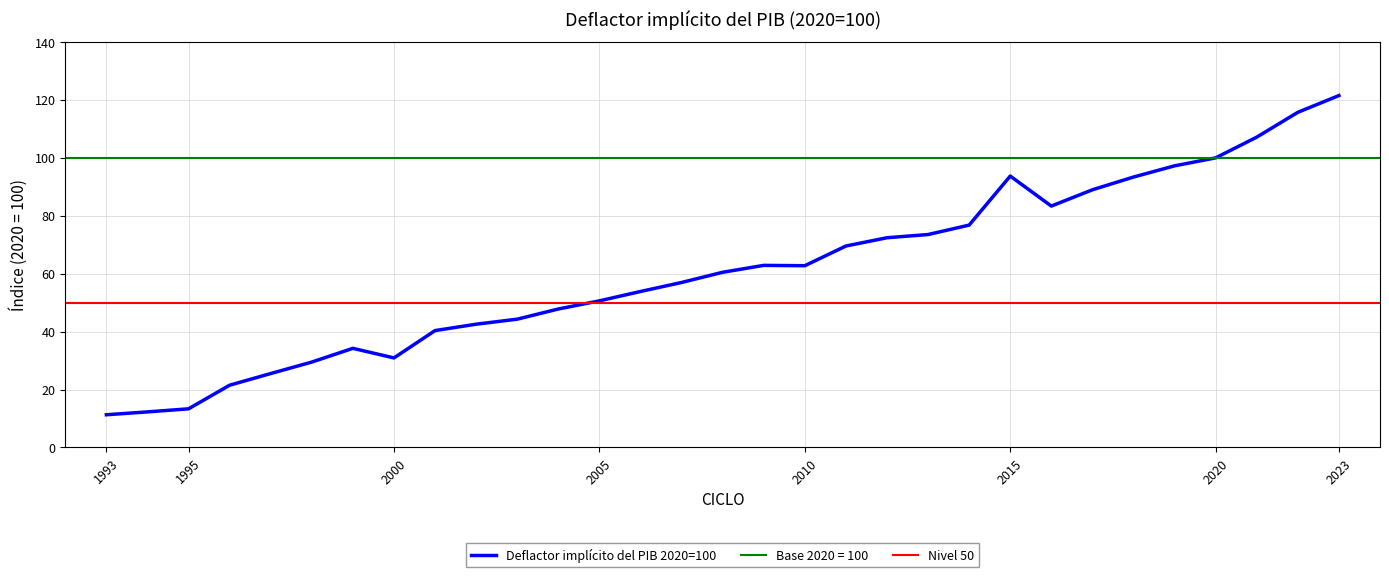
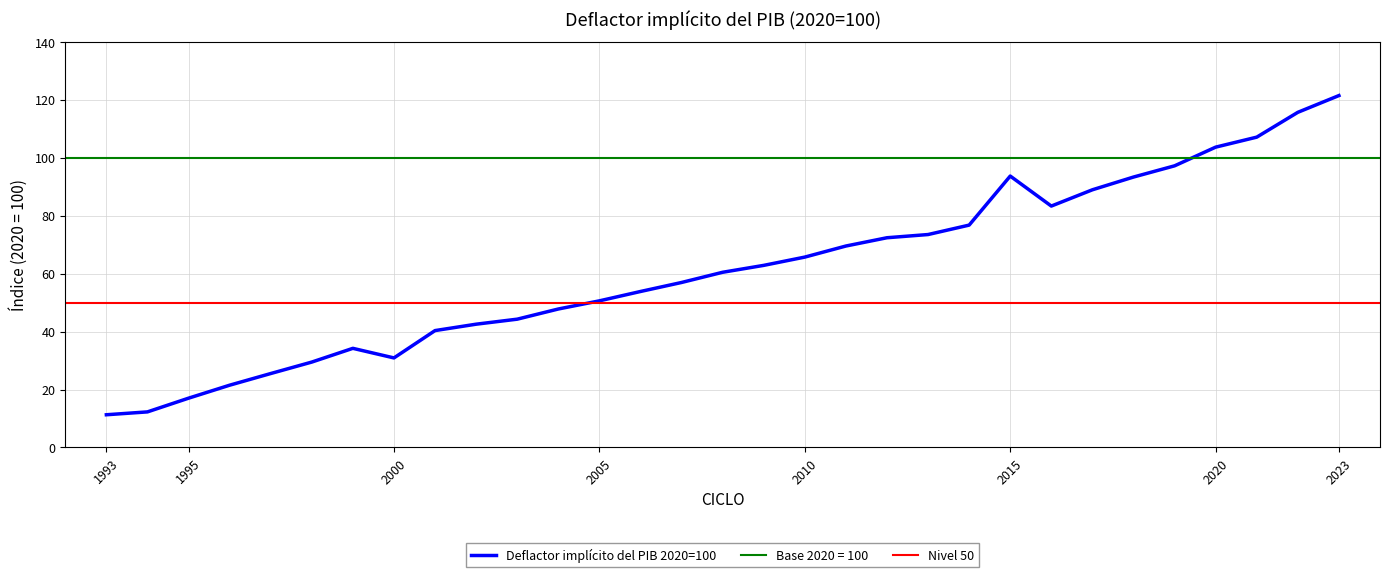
  {
    "1993": 11,
-   "1995": 13,
+   "1995": 17,
    "2000": 31,
    "2005": 51,
-   "2010": 63,
+   "2010": 66,
    "2015": 94,
-   "2020": 100,
+   "2020": 104,
    "2023": 122
  }
